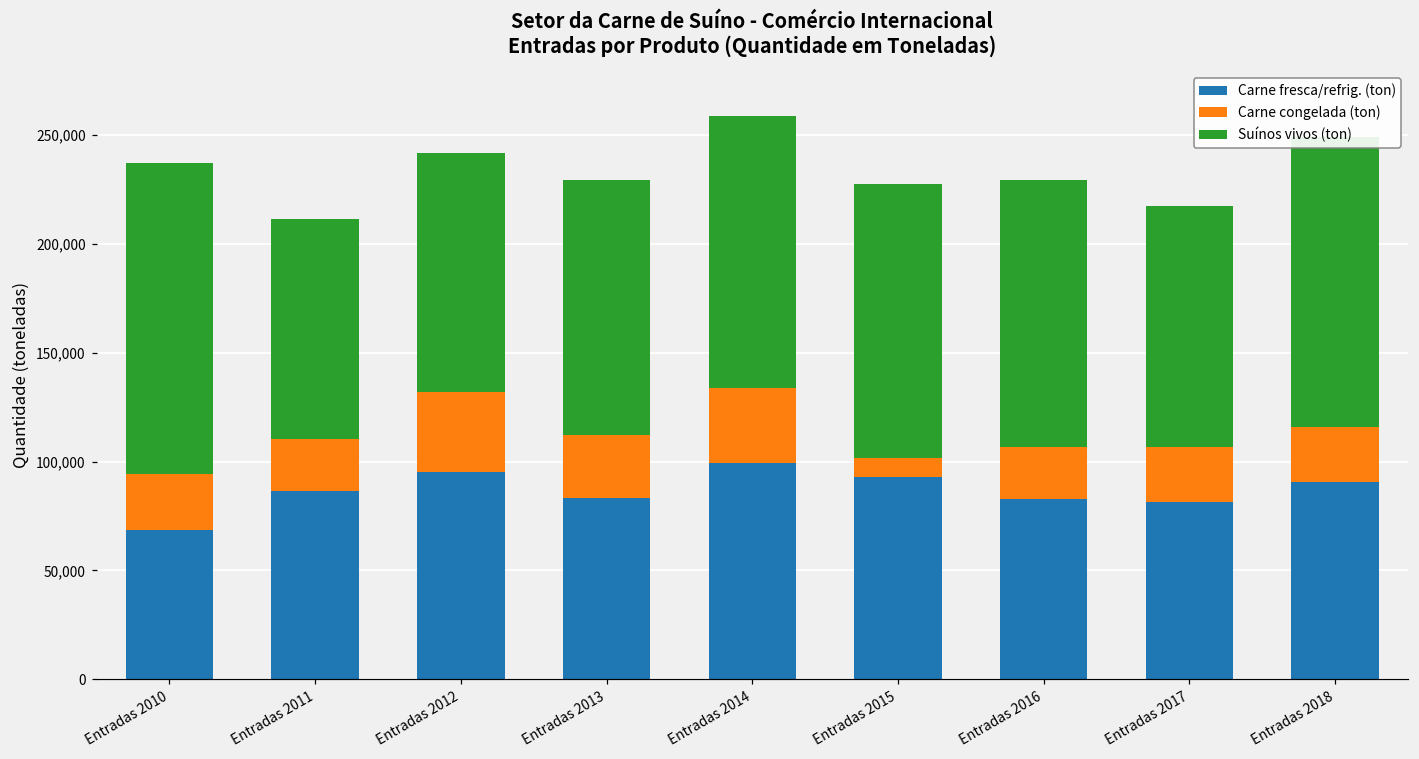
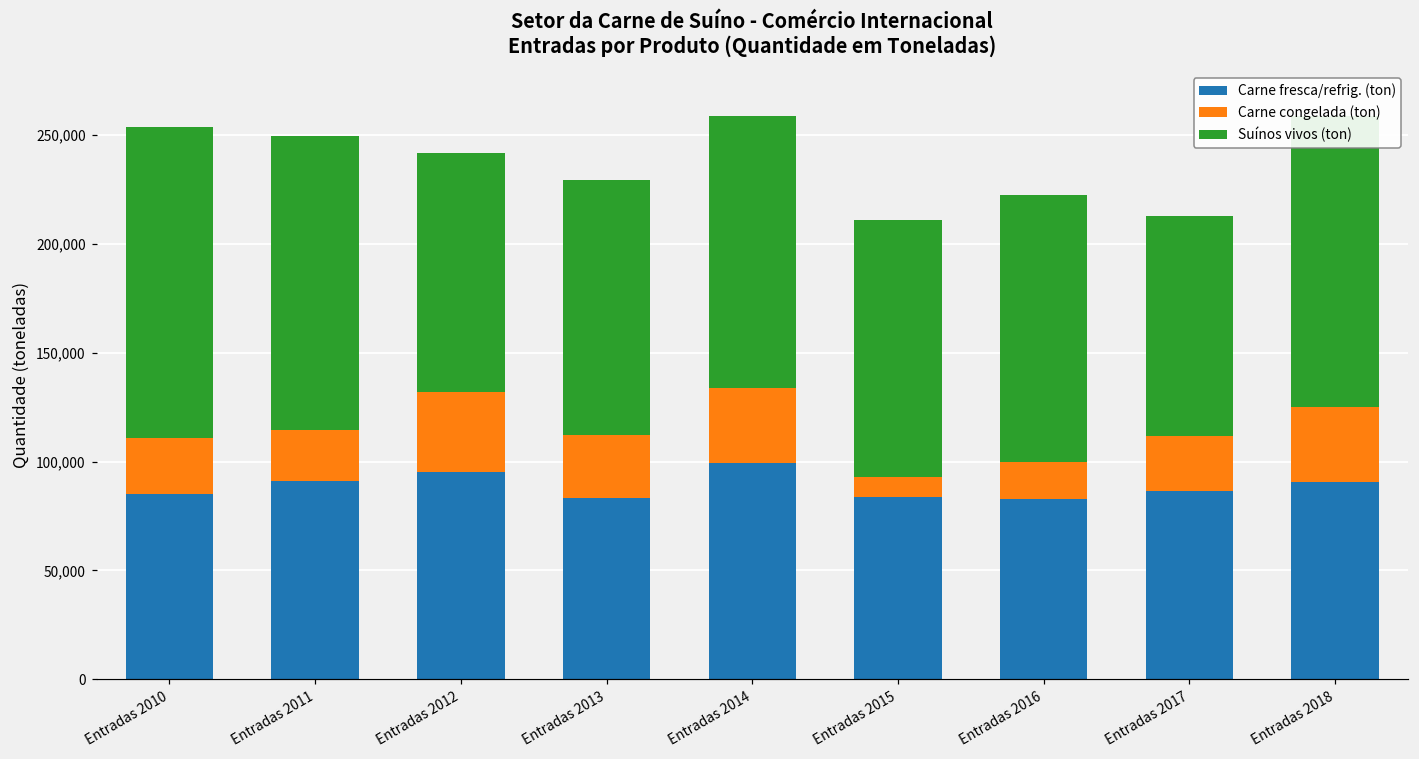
  {
    "Carne fresca/refrig. (ton)": {
-     "Entradas 2010": "69,000",
-     "Entradas 2011": "86,000",
+     "Entradas 2010": "85,000",
+     "Entradas 2011": "91,000",
      "Entradas 2012": "95,000",
      "Entradas 2013": "83,000",
      "Entradas 2014": "99,000",
-     "Entradas 2015": "93,000",
+     "Entradas 2015": "84,000",
      "Entradas 2016": "83,000",
-     "Entradas 2017": "82,000",
+     "Entradas 2017": "86,000",
      "Entradas 2018": "91,000"
    },
    "Carne congelada (ton)": {
      "Entradas 2010": "26,000",
      "Entradas 2011": "24,000",
      "Entradas 2012": "37,000",
      "Entradas 2013": "29,000",
      "Entradas 2014": "34,000",
      "Entradas 2015": "9,000",
-     "Entradas 2016": "24,000",
+     "Entradas 2016": "17,000",
      "Entradas 2017": "25,000",
-     "Entradas 2018": "25,000"
+     "Entradas 2018": "34,000"
    },
    "Suínos vivos (ton)": {
      "Entradas 2010": "143,000",
-     "Entradas 2011": "101,000",
+     "Entradas 2011": "135,000",
      "Entradas 2012": "110,000",
      "Entradas 2013": "117,000",
      "Entradas 2014": "125,000",
-     "Entradas 2015": "126,000",
+     "Entradas 2015": "118,000",
      "Entradas 2016": "123,000",
-     "Entradas 2017": "111,000"
+     "Entradas 2017": "101,000"
    }
  }
